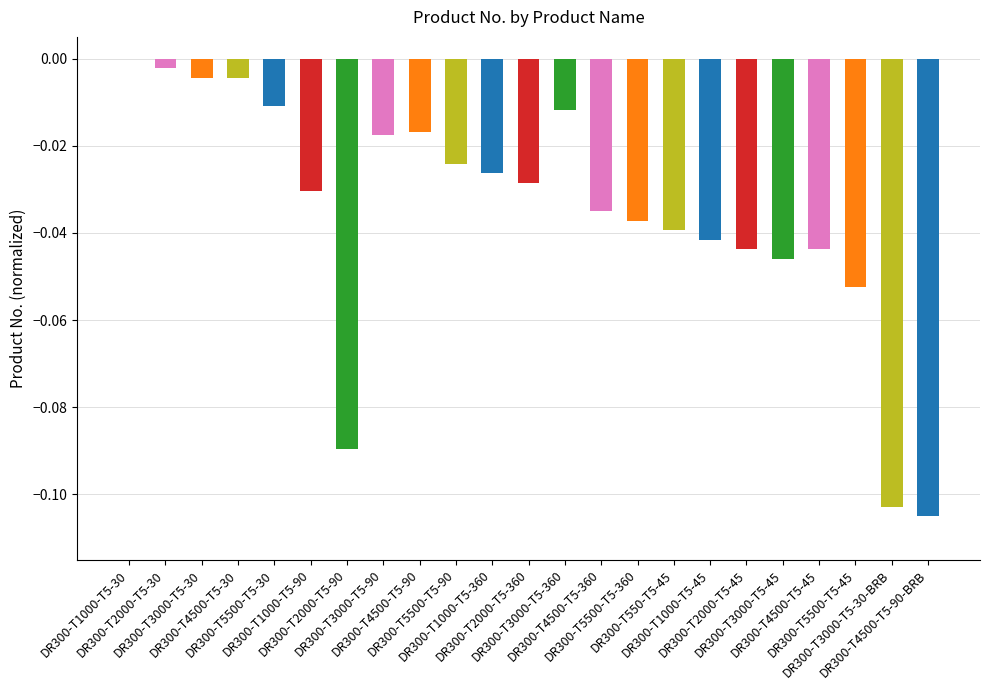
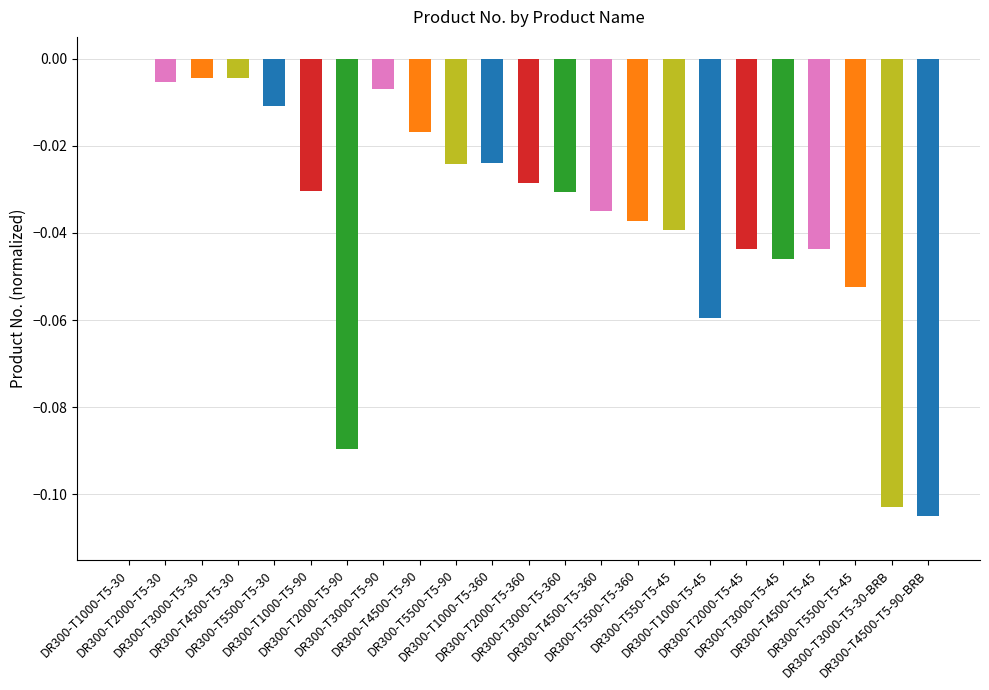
  {
    "DR300-T1000-T5-30": 0.000,
-   "DR300-T2000-T5-30": -0.002,
+   "DR300-T2000-T5-30": -0.005,
    "DR300-T3000-T5-30": -0.004,
    "DR300-T4500-T5-30": -0.004,
    "DR300-T5500-T5-30": -0.011,
    "DR300-T1000-T5-90": -0.030,
    "DR300-T2000-T5-90": -0.090,
-   "DR300-T3000-T5-90": -0.017,
+   "DR300-T3000-T5-90": -0.007,
    "DR300-T4500-T5-90": -0.017,
    "DR300-T5500-T5-90": -0.024,
-   "DR300-T1000-T5-360": -0.026,
+   "DR300-T1000-T5-360": -0.024,
    "DR300-T2000-T5-360": -0.028,
-   "DR300-T3000-T5-360": -0.012,
+   "DR300-T3000-T5-360": -0.031,
    "DR300-T4500-T5-360": -0.035,
    "DR300-T5500-T5-360": -0.037,
    "DR300-T550-T5-45": -0.039,
-   "DR300-T1000-T5-45": -0.042,
+   "DR300-T1000-T5-45": -0.060,
    "DR300-T2000-T5-45": -0.044,
    "DR300-T3000-T5-45": -0.046,
    "DR300-T4500-T5-45": -0.044,
    "DR300-T5500-T5-45": -0.053,
    "DR300-T3000-T5-30-BRB": -0.103,
    "DR300-T4500-T5-90-BRB": -0.105
  }
